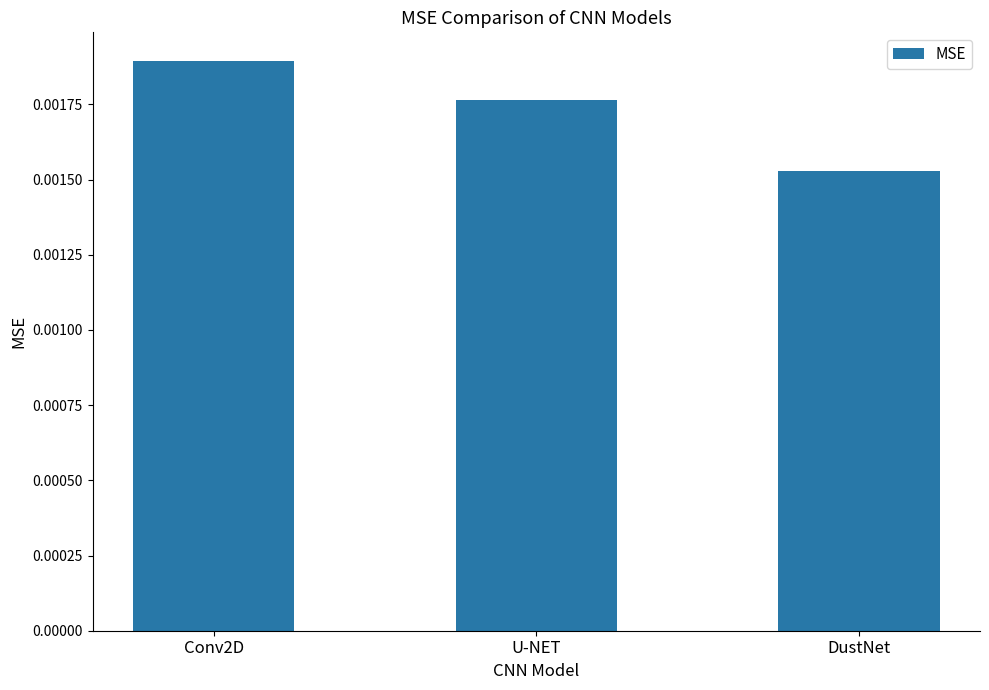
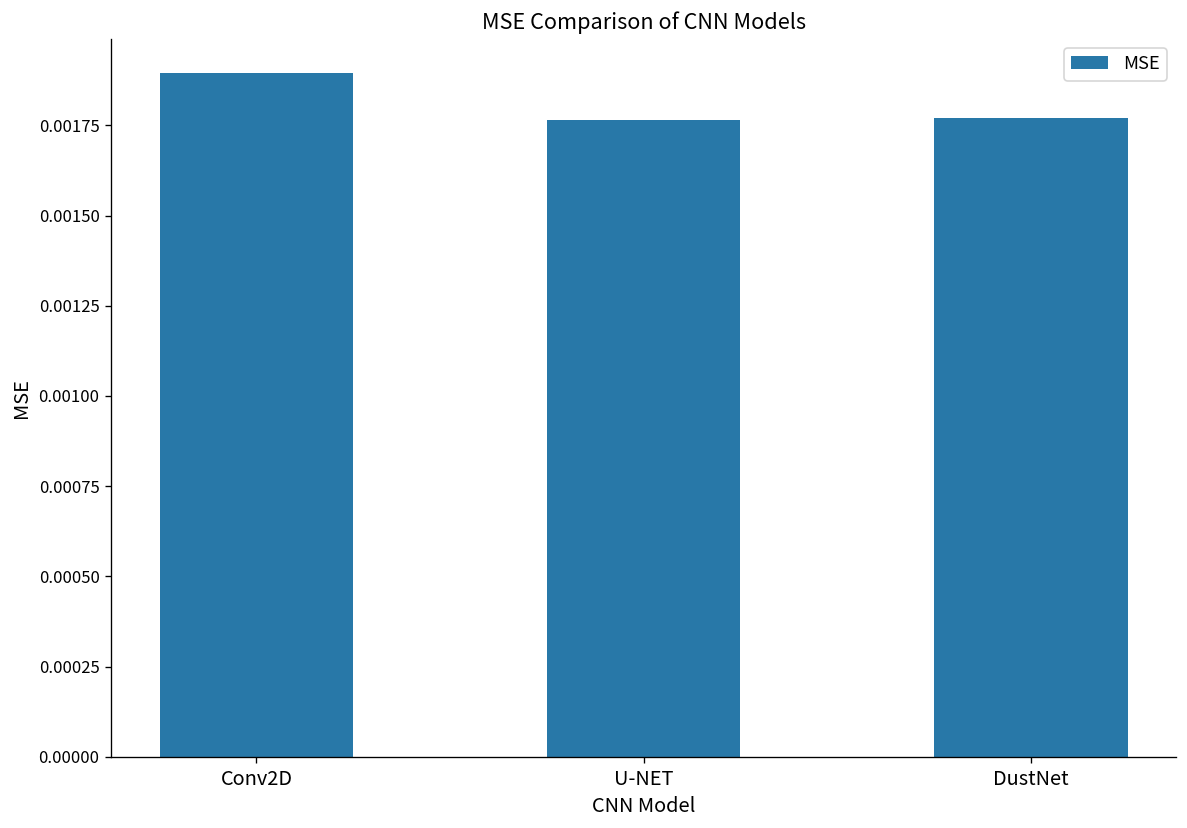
  {
    "Conv2D": 0.00190,
    "U-NET": 0.00177,
-   "DustNet": 0.00153
+   "DustNet": 0.00177
  }
